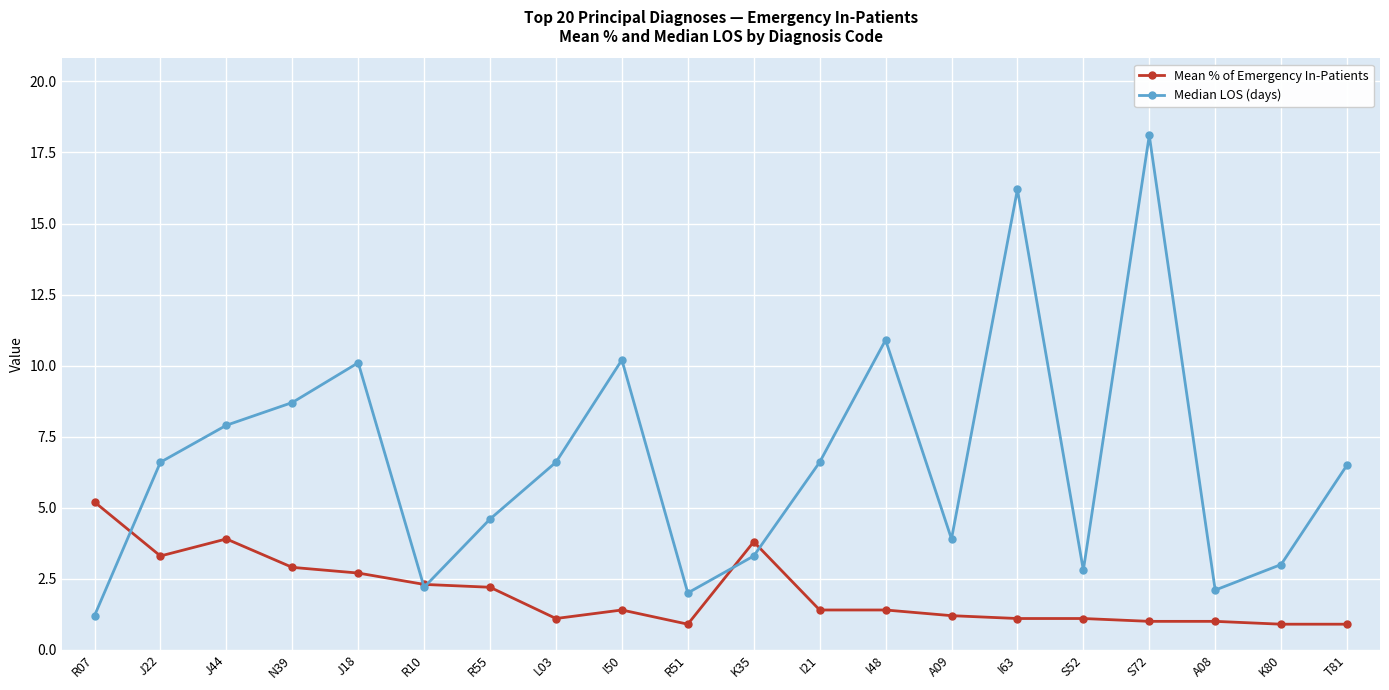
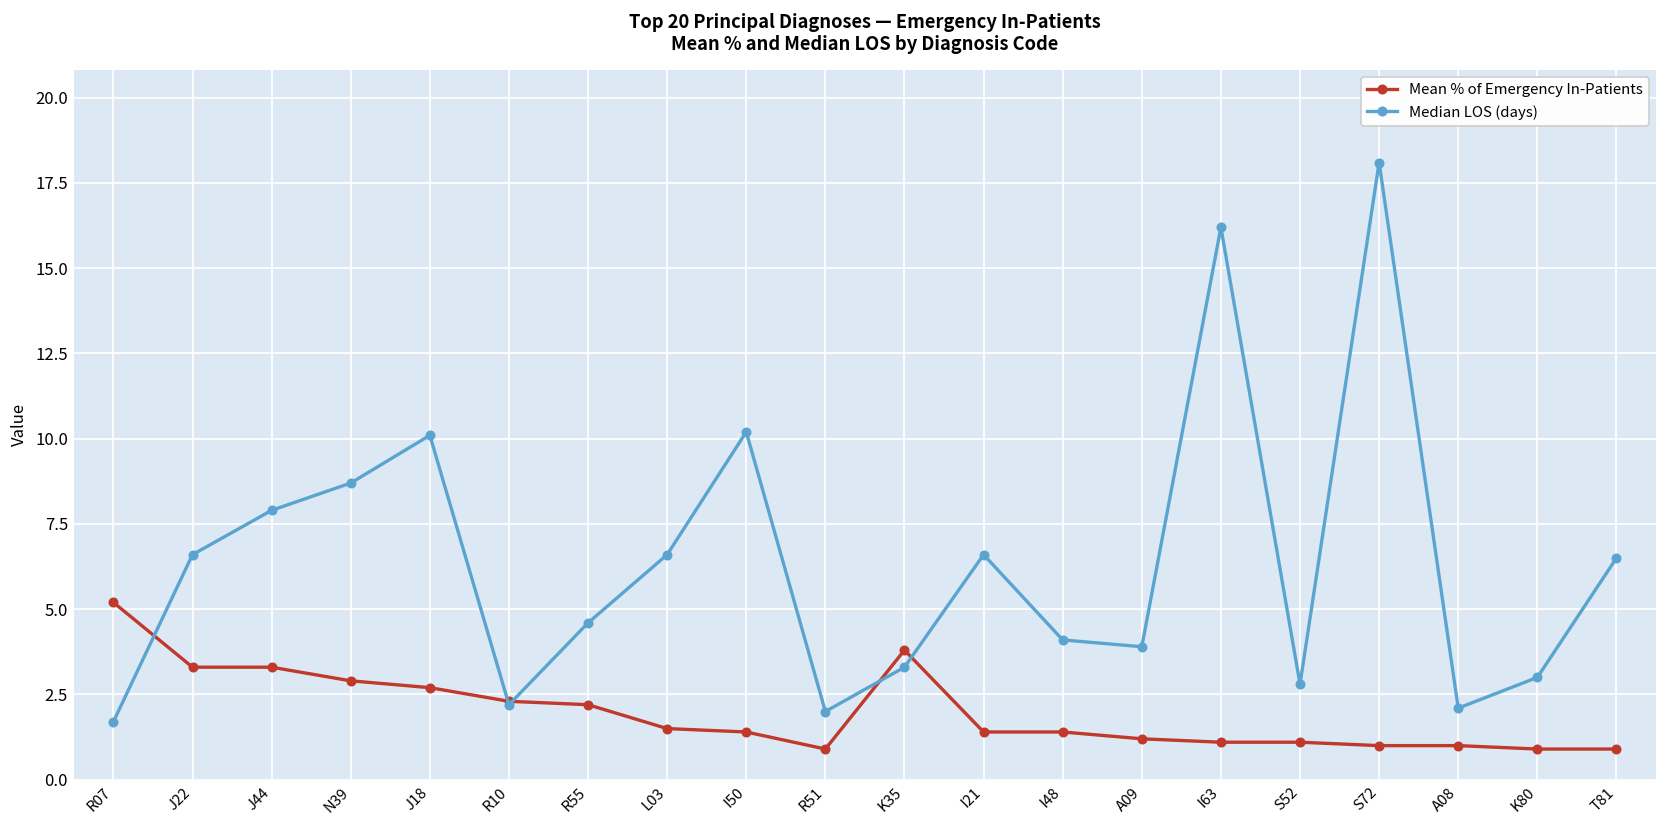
  {
    "Mean % of Emergency In-Patients": {
      "R07": 5.2,
      "J22": 3.3,
-     "J44": 3.9,
+     "J44": 3.3,
      "N39": 2.9,
      "J18": 2.7,
      "R10": 2.3,
      "R55": 2.2,
-     "L03": 1.1,
+     "L03": 1.5,
      "I50": 1.4,
      "R51": 0.9,
      "K35": 3.8,
      "I21": 1.4,
      "I48": 1.4,
      "A09": 1.2,
      "I63": 1.1,
      "S52": 1.1,
      "S72": 1.0,
      "A08": 1.0,
      "K80": 0.9,
      "T81": 0.9
    },
    "Median LOS (days)": {
-     "R07": 1.2,
+     "R07": 1.7,
      "J22": 6.6,
      "J44": 7.9,
      "N39": 8.7,
      "J18": 10.1,
      "R10": 2.2,
      "R55": 4.6,
      "L03": 6.6,
      "I50": 10.2,
      "R51": 2.0,
      "K35": 3.3,
      "I21": 6.6,
-     "I48": 10.9,
+     "I48": 4.1,
      "A09": 3.9,
      "I63": 16.2,
      "S52": 2.8,
      "S72": 18.1,
      "A08": 2.1,
      "K80": 3.0,
      "T81": 6.5
    }
  }
